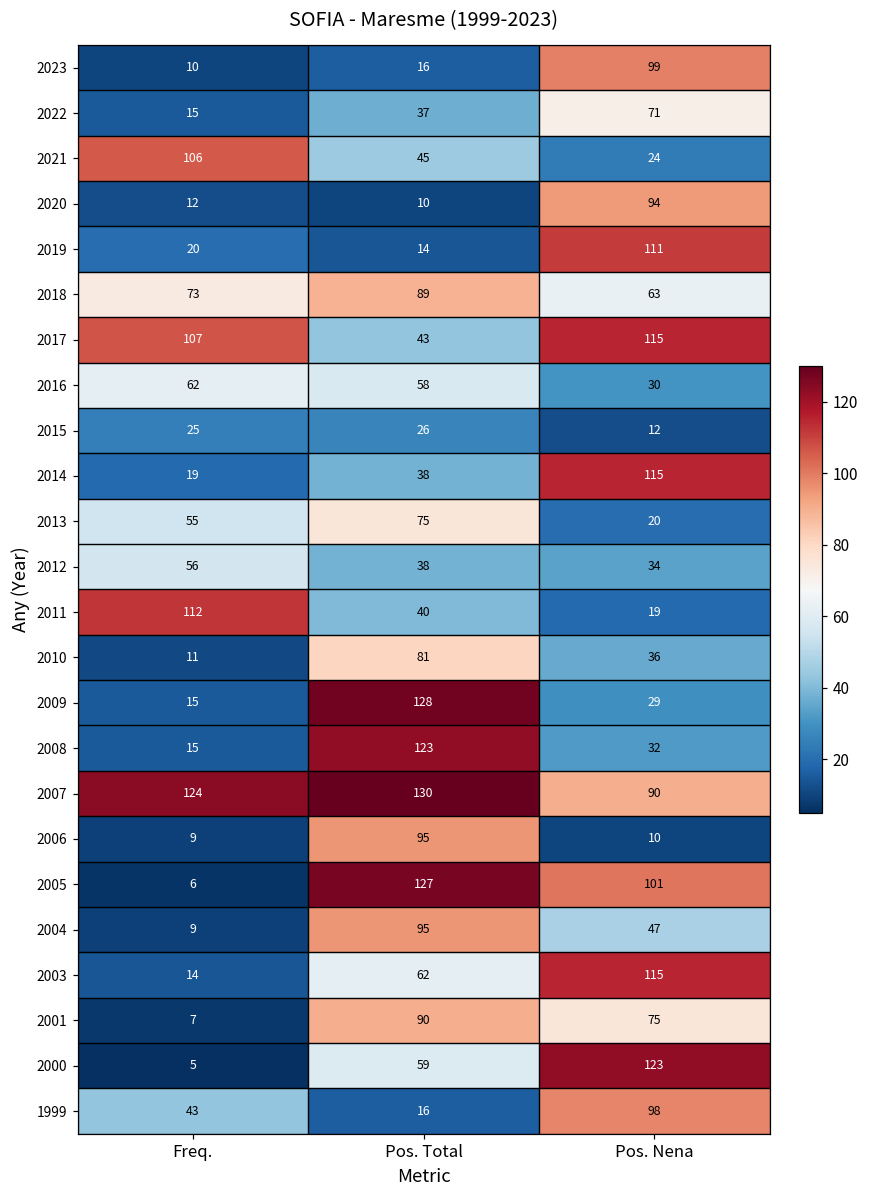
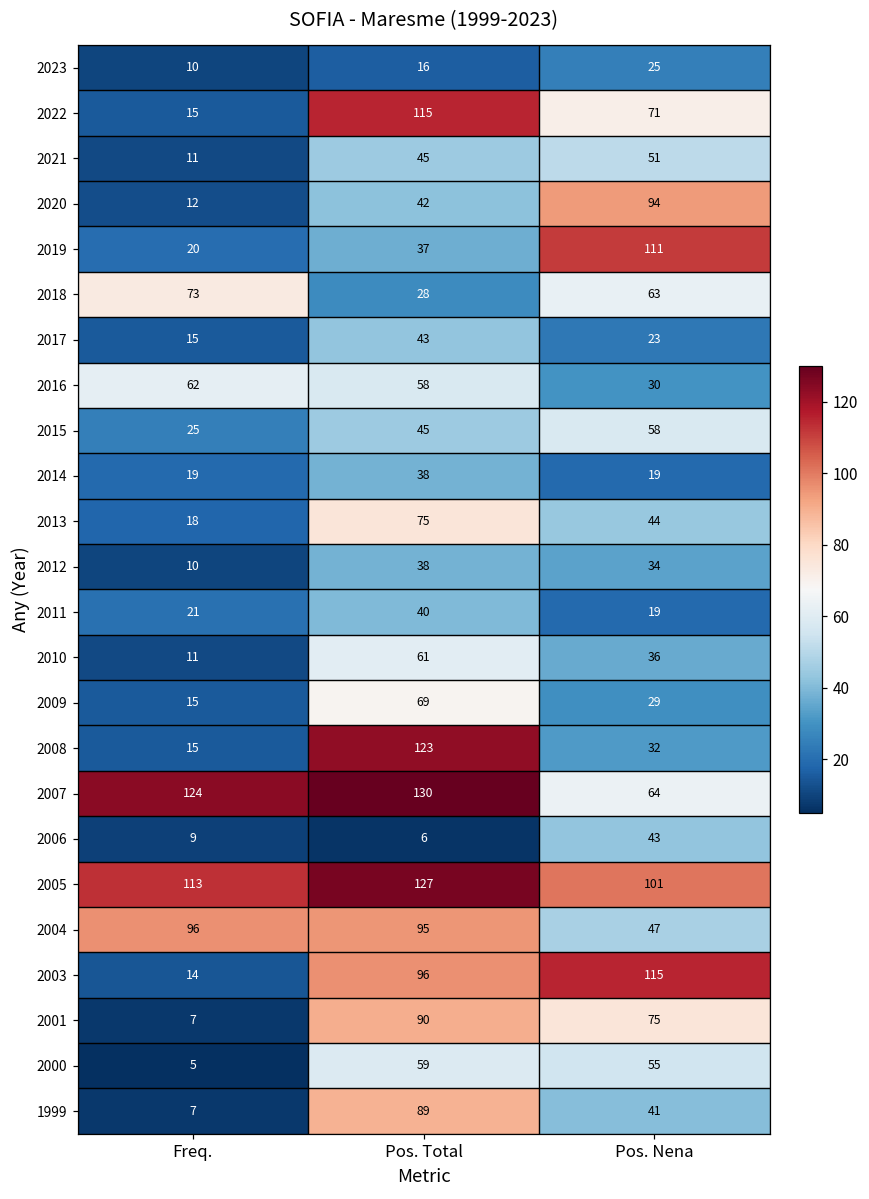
  {
    "2023": {
      "Freq.": 10,
      "Pos. Total": 16,
-     "Pos. Nena": 99
+     "Pos. Nena": 25
    },
    "2022": {
      "Freq.": 15,
-     "Pos. Total": 37,
+     "Pos. Total": 115,
      "Pos. Nena": 71
    },
    "2021": {
-     "Freq.": 106,
+     "Freq.": 11,
      "Pos. Total": 45,
-     "Pos. Nena": 24
+     "Pos. Nena": 51
    },
    "2020": {
      "Freq.": 12,
-     "Pos. Total": 10,
+     "Pos. Total": 42,
      "Pos. Nena": 94
    },
    "2019": {
      "Freq.": 20,
-     "Pos. Total": 14,
+     "Pos. Total": 37,
      "Pos. Nena": 111
    },
    "2018": {
      "Freq.": 73,
-     "Pos. Total": 89,
+     "Pos. Total": 28,
      "Pos. Nena": 63
    },
    "2017": {
-     "Freq.": 107,
+     "Freq.": 15,
      "Pos. Total": 43,
-     "Pos. Nena": 115
+     "Pos. Nena": 23
    },
    "2016": {
      "Freq.": 62,
      "Pos. Total": 58,
      "Pos. Nena": 30
    },
    "2015": {
      "Freq.": 25,
-     "Pos. Total": 26,
-     "Pos. Nena": 12
+     "Pos. Total": 45,
+     "Pos. Nena": 58
    },
    "2014": {
      "Freq.": 19,
      "Pos. Total": 38,
-     "Pos. Nena": 115
+     "Pos. Nena": 19
    },
    "2013": {
-     "Freq.": 55,
+     "Freq.": 18,
      "Pos. Total": 75,
-     "Pos. Nena": 20
+     "Pos. Nena": 44
    },
    "2012": {
-     "Freq.": 56,
+     "Freq.": 10,
      "Pos. Total": 38,
      "Pos. Nena": 34
    },
    "2011": {
-     "Freq.": 112,
+     "Freq.": 21,
      "Pos. Total": 40,
      "Pos. Nena": 19
    },
    "2010": {
      "Freq.": 11,
-     "Pos. Total": 81,
+     "Pos. Total": 61,
      "Pos. Nena": 36
    },
    "2009": {
      "Freq.": 15,
-     "Pos. Total": 128,
+     "Pos. Total": 69,
      "Pos. Nena": 29
    },
    "2008": {
      "Freq.": 15,
      "Pos. Total": 123,
      "Pos. Nena": 32
    },
    "2007": {
      "Freq.": 124,
      "Pos. Total": 130,
-     "Pos. Nena": 90
+     "Pos. Nena": 64
    },
    "2006": {
      "Freq.": 9,
-     "Pos. Total": 95,
-     "Pos. Nena": 10
+     "Pos. Total": 6,
+     "Pos. Nena": 43
    },
    "2005": {
-     "Freq.": 6,
+     "Freq.": 113,
      "Pos. Total": 127,
      "Pos. Nena": 101
    },
    "2004": {
-     "Freq.": 9,
+     "Freq.": 96,
      "Pos. Total": 95,
      "Pos. Nena": 47
    },
    "2003": {
      "Freq.": 14,
-     "Pos. Total": 62,
+     "Pos. Total": 96,
      "Pos. Nena": 115
    },
    "2001": {
      "Freq.": 7,
      "Pos. Total": 90,
      "Pos. Nena": 75
    },
    "2000": {
      "Freq.": 5,
      "Pos. Total": 59,
-     "Pos. Nena": 123
+     "Pos. Nena": 55
    },
    "1999": {
-     "Freq.": 43,
-     "Pos. Total": 16,
-     "Pos. Nena": 98
+     "Freq.": 7,
+     "Pos. Total": 89,
+     "Pos. Nena": 41
    }
  }
